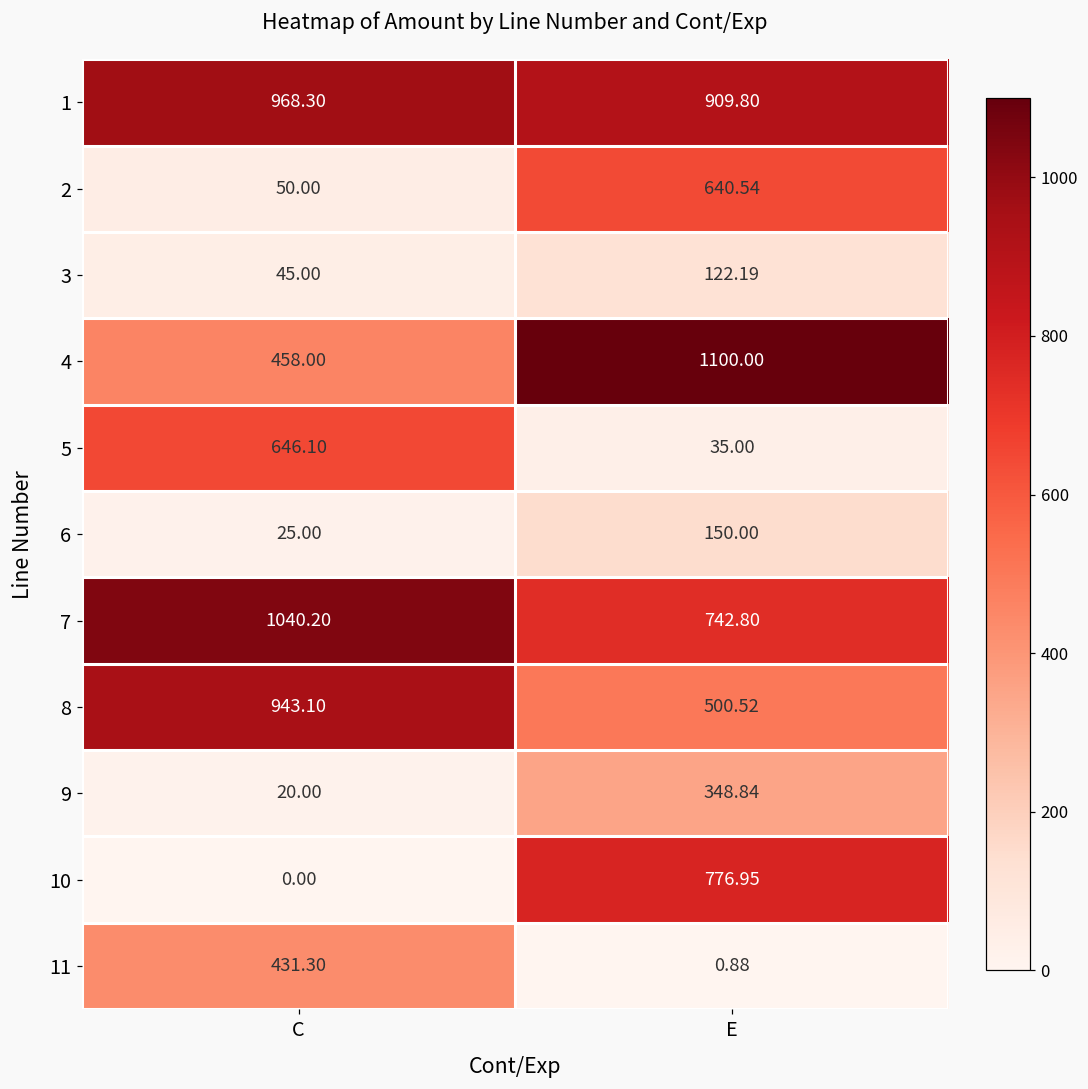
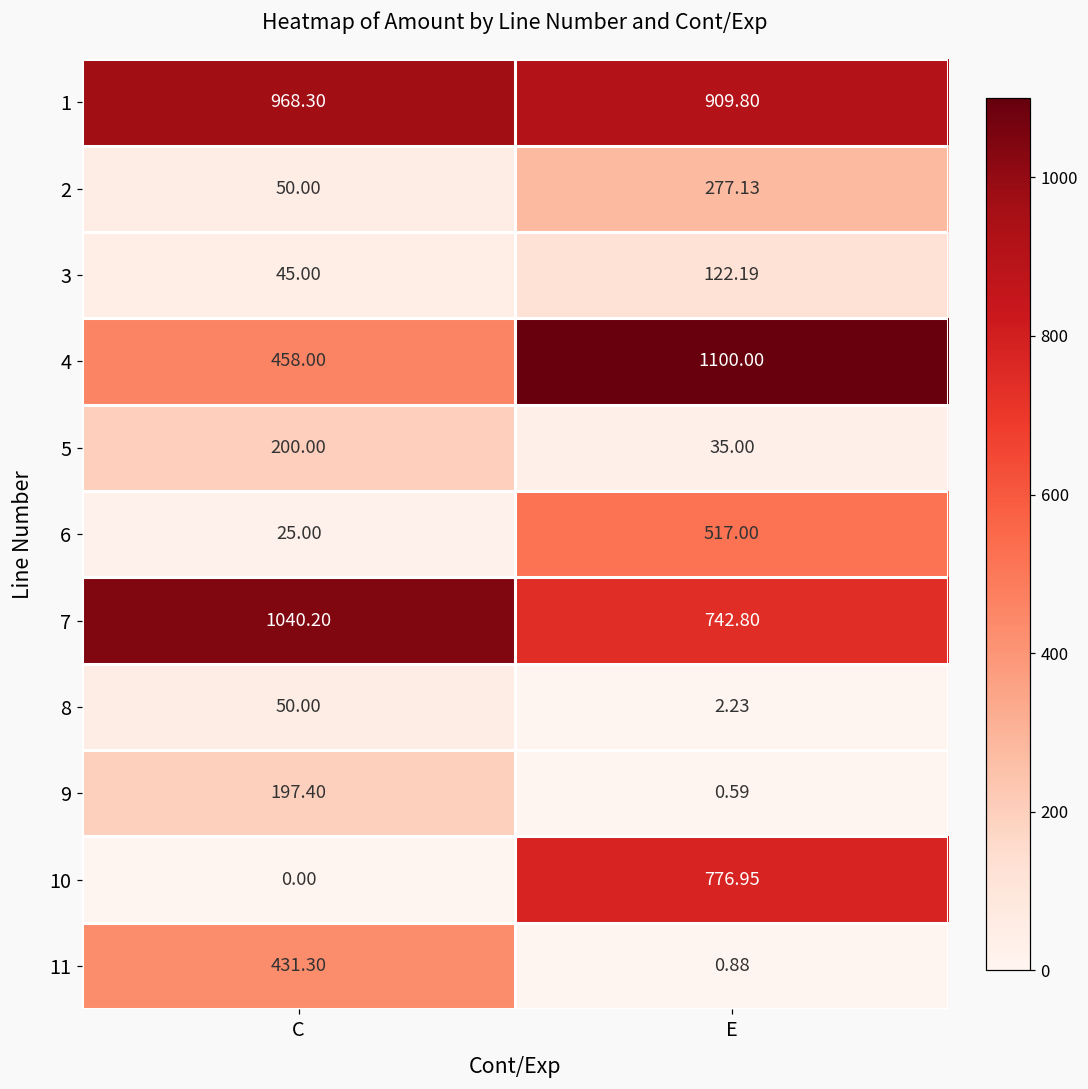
  {
    "1": {
      "C": 968.30,
      "E": 909.80
    },
    "2": {
      "C": 50.00,
-     "E": 640.54
+     "E": 277.13
    },
    "3": {
      "C": 45.00,
      "E": 122.19
    },
    "4": {
      "C": 458.00,
      "E": 1100.00
    },
    "5": {
-     "C": 646.10,
+     "C": 200.00,
      "E": 35.00
    },
    "6": {
      "C": 25.00,
-     "E": 150.00
+     "E": 517.00
    },
    "7": {
      "C": 1040.20,
      "E": 742.80
    },
    "8": {
-     "C": 943.10,
-     "E": 500.52
+     "C": 50.00,
+     "E": 2.23
    },
    "9": {
-     "C": 20.00,
-     "E": 348.84
+     "C": 197.40,
+     "E": 0.59
    },
    "10": {
      "C": 0.00,
      "E": 776.95
    },
    "11": {
      "C": 431.30,
      "E": 0.88
    }
  }
